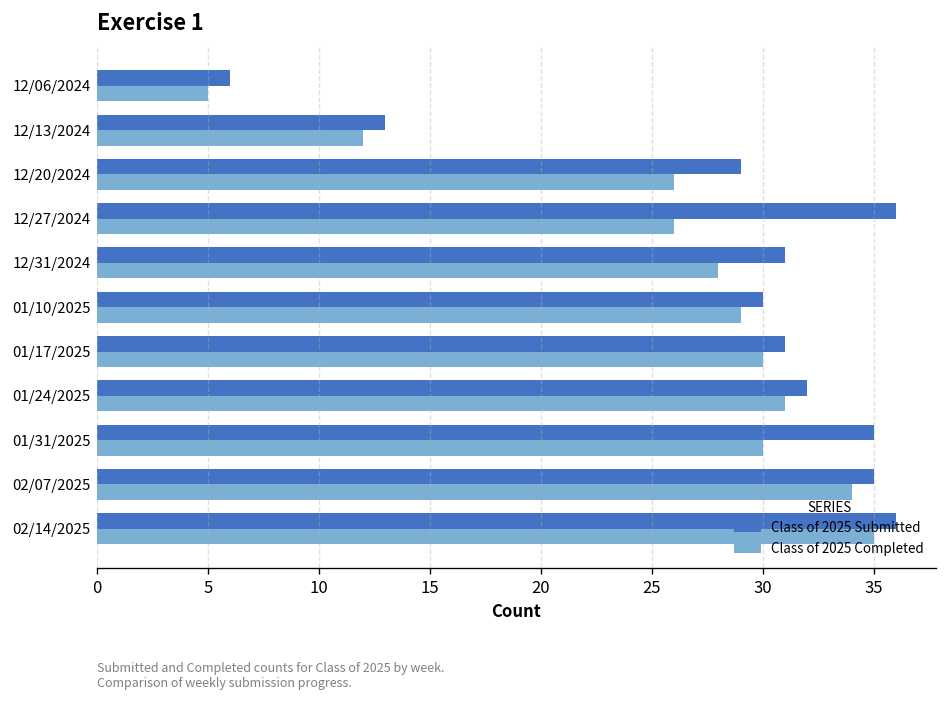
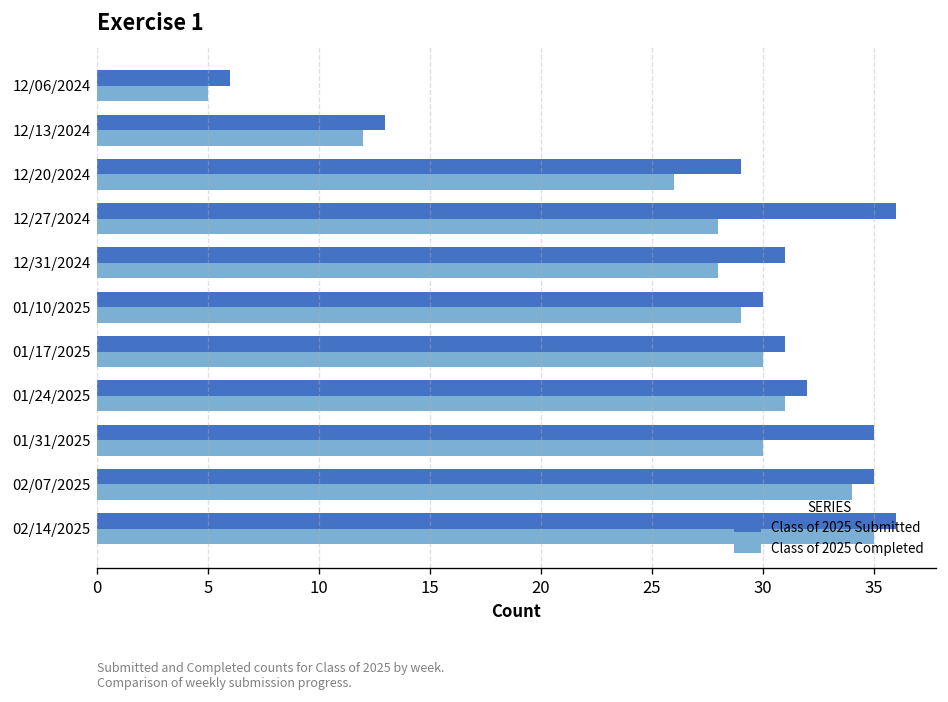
  {
    "Class of 2025 Submitted": {
      "12/06/2024": 6,
      "12/13/2024": 13,
      "12/20/2024": 29,
      "12/27/2024": 36,
      "12/31/2024": 31,
      "01/10/2025": 30,
      "01/17/2025": 31,
      "01/24/2025": 32,
      "01/31/2025": 35,
      "02/07/2025": 35,
      "02/14/2025": 36
    },
    "Class of 2025 Completed": {
      "12/06/2024": 5,
      "12/13/2024": 12,
      "12/20/2024": 26,
-     "12/27/2024": 26,
+     "12/27/2024": 28,
      "12/31/2024": 28,
      "01/10/2025": 29,
      "01/17/2025": 30,
      "01/24/2025": 31,
      "01/31/2025": 30,
      "02/07/2025": 34,
      "02/14/2025": 35
    }
  }
